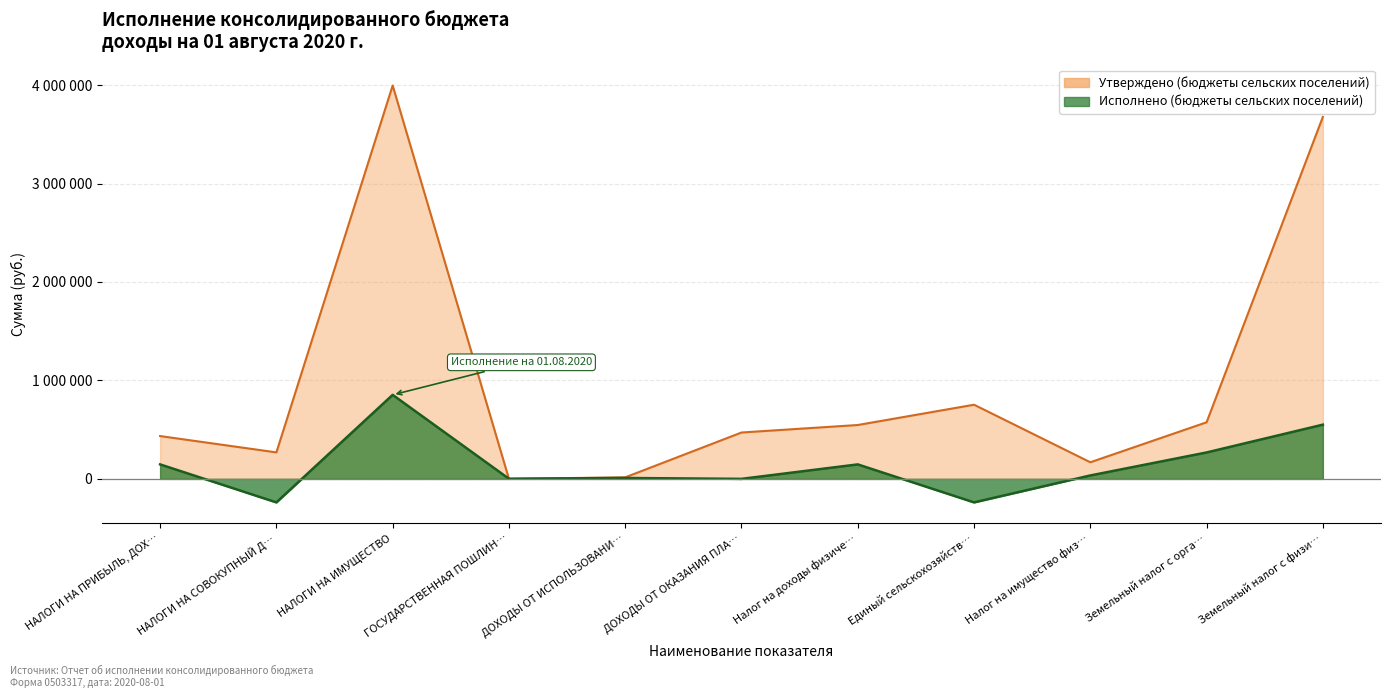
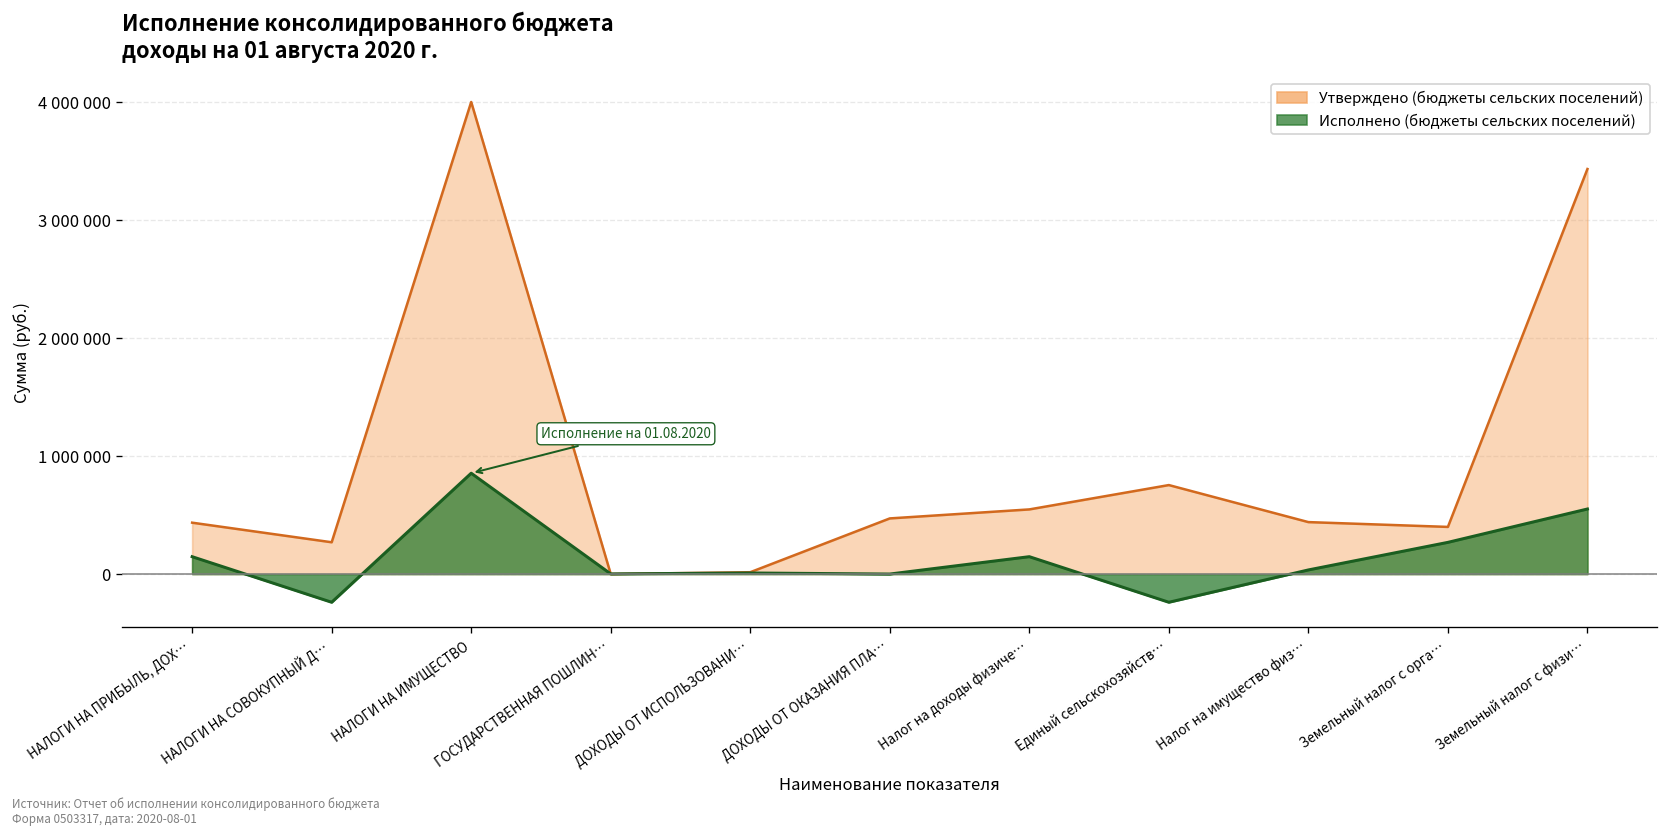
  {
    "Утверждено (бюджеты сельских поселений)": {
      "НАЛОГИ НА ПРИБЫЛЬ, ДОХ…": 400000,
      "НАЛОГИ НА СОВОКУПНЫЙ Д…": 300000,
      "НАЛОГИ НА ИМУЩЕСТВО": 4000000,
      "ДОХОДЫ ОТ ОКАЗАНИЯ ПЛА…": 500000,
      "Налог на доходы физиче…": 500000,
      "Единый сельскохозяйств…": 800000,
-     "Налог на имущество физ…": 200000,
-     "Земельный налог с орга…": 600000,
-     "Земельный налог с физи…": 3700000
+     "Налог на имущество физ…": 400000,
+     "Земельный налог с орга…": 400000,
+     "Земельный налог с физи…": 3400000
    }
  }
